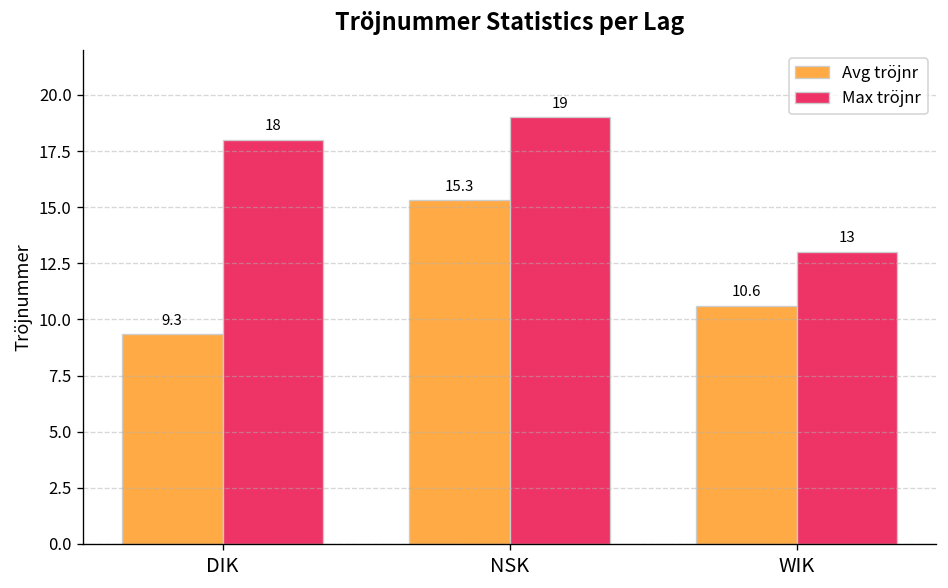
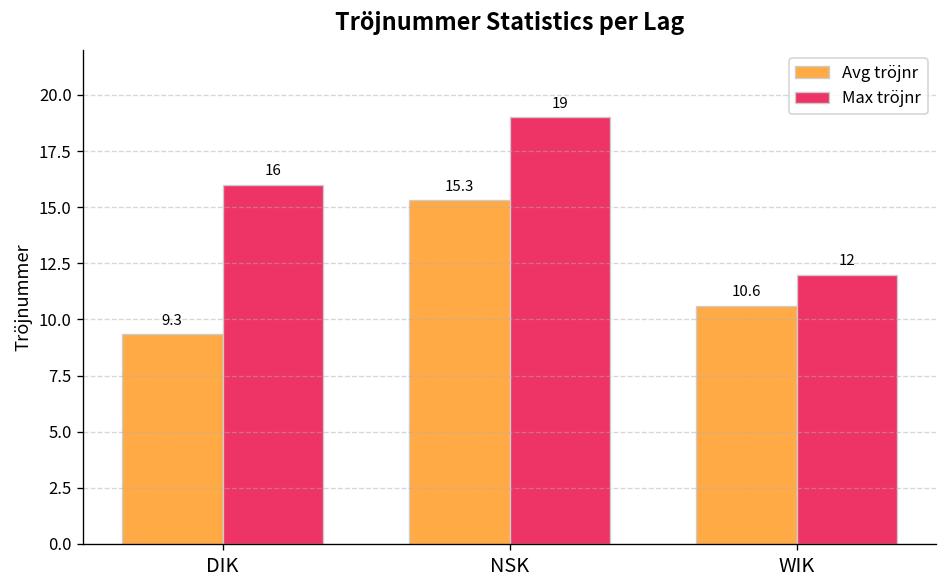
  {
    "Avg tröjnr": {
      "DIK": 9.3,
      "NSK": 15.3,
      "WIK": 10.6
    },
    "Max tröjnr": {
-     "DIK": 18,
+     "DIK": 16,
      "NSK": 19,
-     "WIK": 13
+     "WIK": 12
    }
  }
